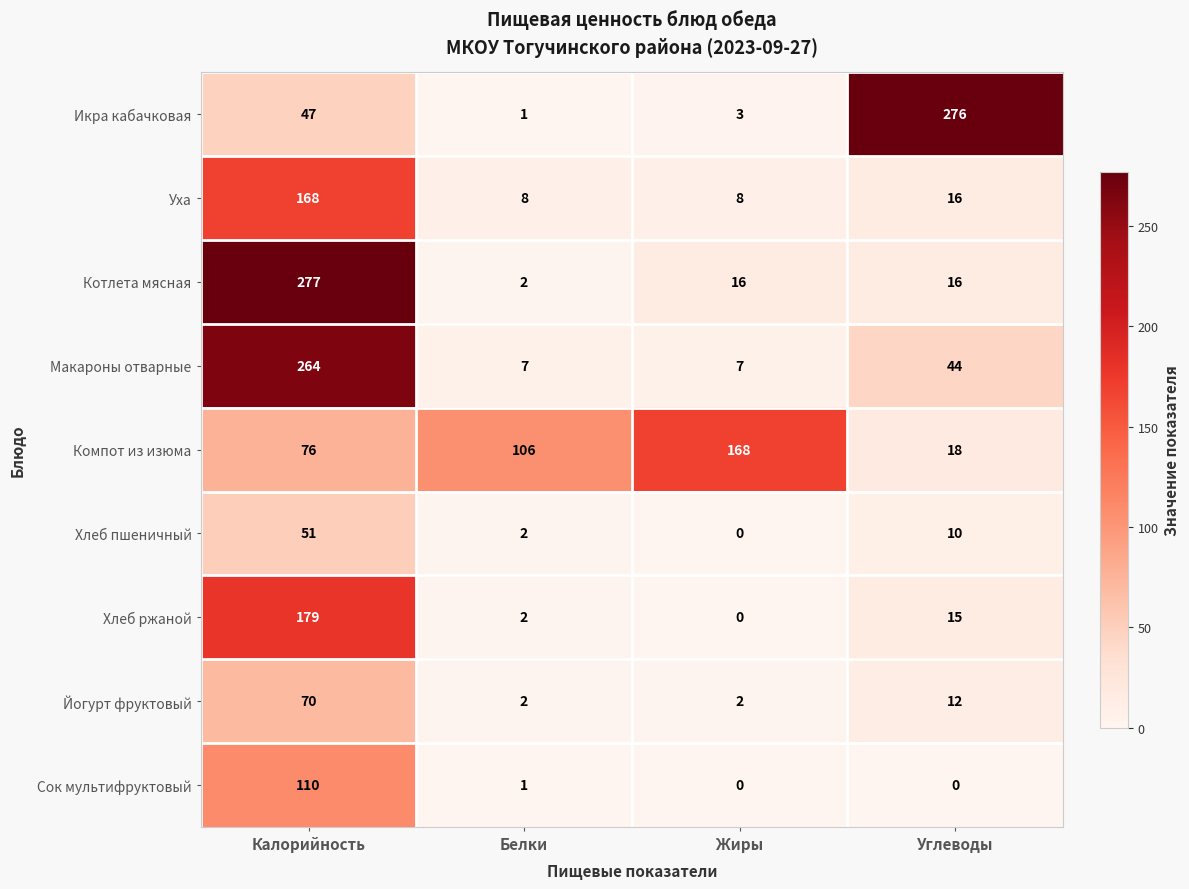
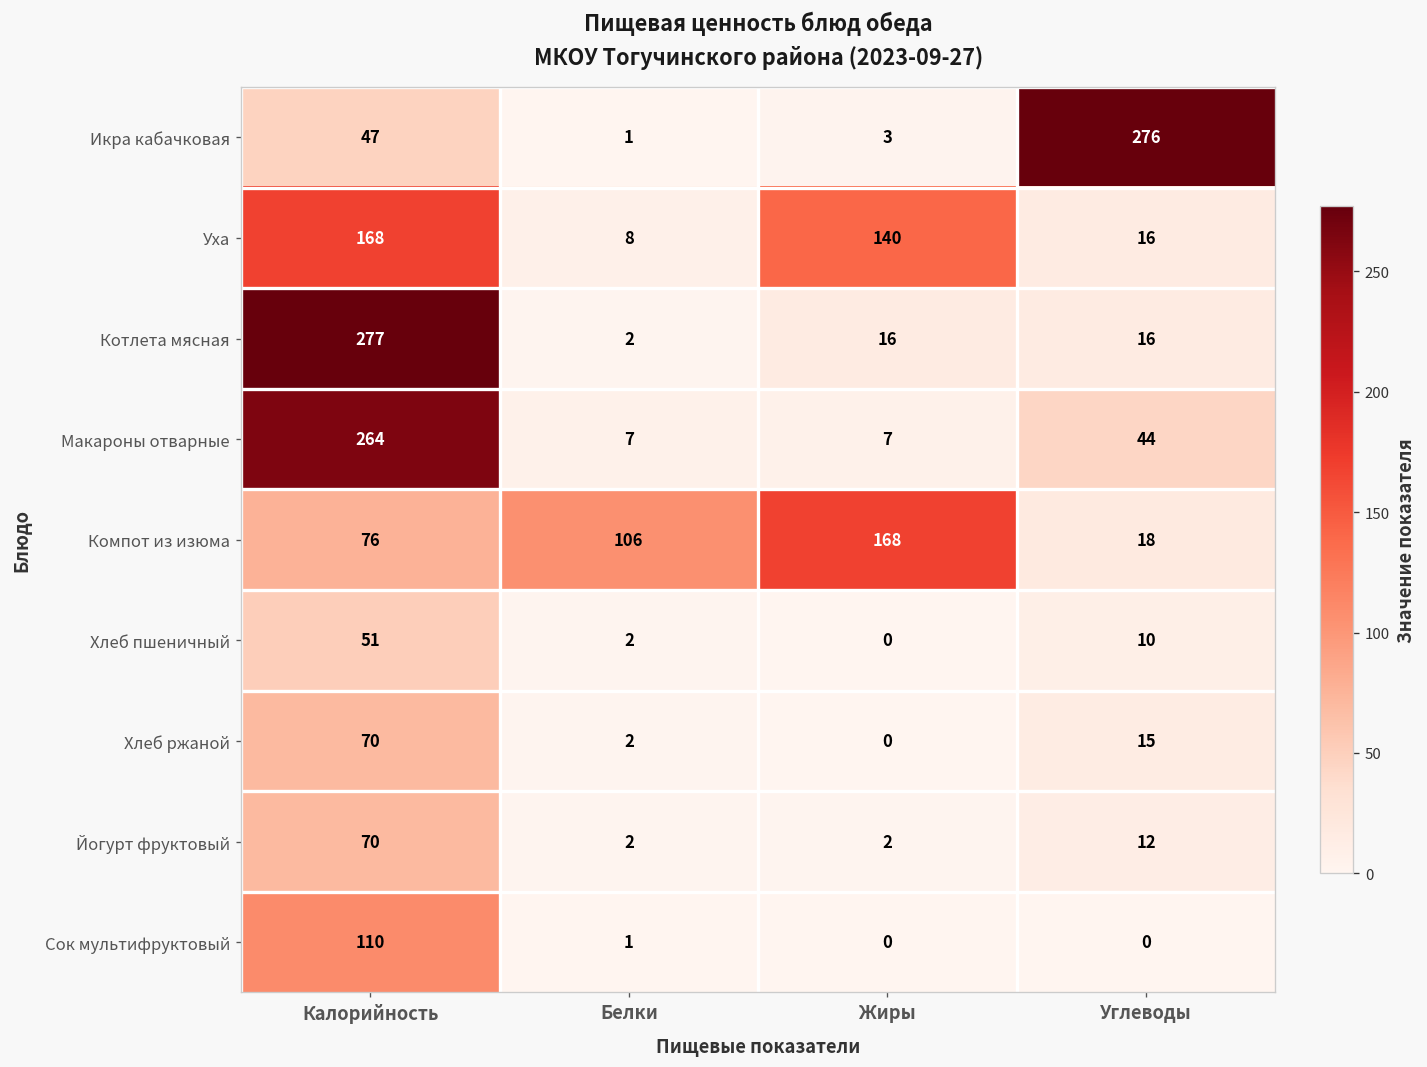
  {
    "Икра кабачковая": {
      "Калорийность": 47,
      "Белки": 1,
      "Жиры": 3,
      "Углеводы": 276
    },
    "Уха": {
      "Калорийность": 168,
      "Белки": 8,
-     "Жиры": 8,
+     "Жиры": 140,
      "Углеводы": 16
    },
    "Котлета мясная": {
      "Калорийность": 277,
      "Белки": 2,
      "Жиры": 16,
      "Углеводы": 16
    },
    "Макароны отварные": {
      "Калорийность": 264,
      "Белки": 7,
      "Жиры": 7,
      "Углеводы": 44
    },
    "Компот из изюма": {
      "Калорийность": 76,
      "Белки": 106,
      "Жиры": 168,
      "Углеводы": 18
    },
    "Хлеб пшеничный": {
      "Калорийность": 51,
      "Белки": 2,
      "Жиры": 0,
      "Углеводы": 10
    },
    "Хлеб ржаной": {
-     "Калорийность": 179,
+     "Калорийность": 70,
      "Белки": 2,
      "Жиры": 0,
      "Углеводы": 15
    },
    "Йогурт фруктовый": {
      "Калорийность": 70,
      "Белки": 2,
      "Жиры": 2,
      "Углеводы": 12
    },
    "Сок мультифруктовый": {
      "Калорийность": 110,
      "Белки": 1,
      "Жиры": 0,
      "Углеводы": 0
    }
  }
